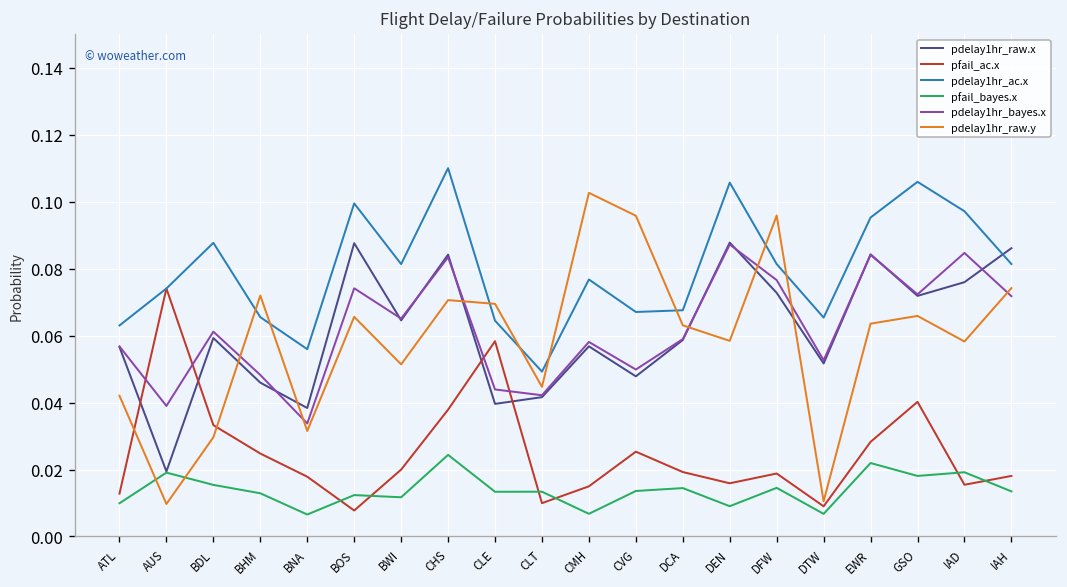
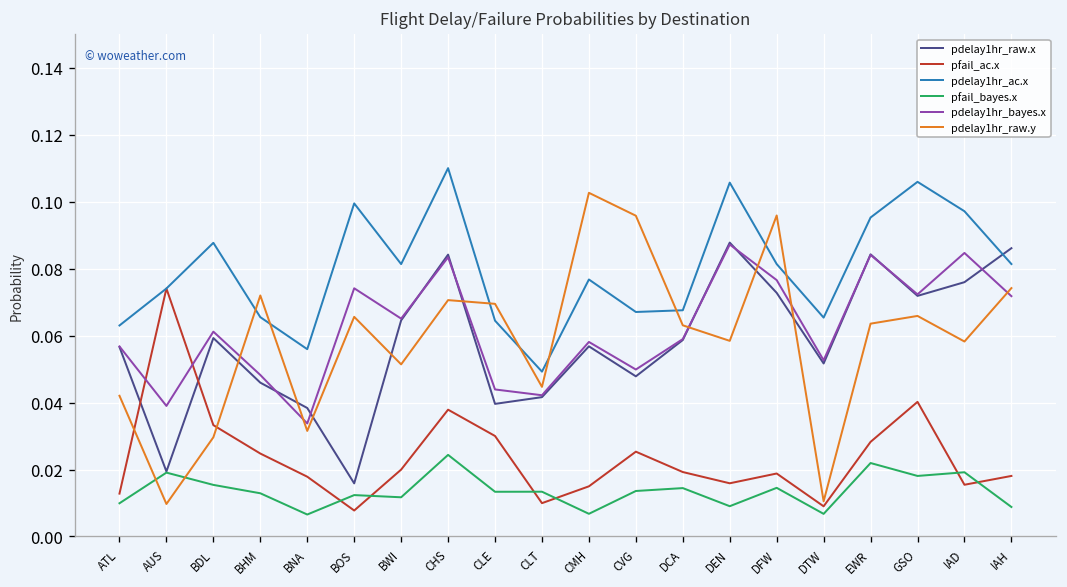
  {
    "pdelay1hr_raw.x": {
      "BDL": 0.059,
      "BHM": 0.046,
      "BNA": 0.038,
-     "BOS": 0.088,
+     "BOS": 0.016,
      "CLE": 0.040,
      "CMH": 0.057,
      "CVG": 0.048,
      "DFW": 0.073,
      "DTW": 0.052,
      "IAD": 0.076,
      "IAH": 0.086
    },
    "pfail_ac.x": {
      "ATL": 0.013,
      "BDL": 0.033,
      "BHM": 0.025,
      "BNA": 0.018,
      "BOS": 0.008,
      "BWI": 0.020,
      "CHS": 0.038,
-     "CLE": 0.058,
+     "CLE": 0.030,
      "CLT": 0.010,
      "CMH": 0.015,
      "CVG": 0.025,
      "DCA": 0.019,
      "DEN": 0.016,
      "DFW": 0.019,
      "DTW": 0.009,
      "EWR": 0.028,
      "GSO": 0.040,
      "IAD": 0.015,
      "IAH": 0.018
    },
    "pdelay1hr_ac.x": {
      "ATL": 0.063,
      "BDL": 0.088,
      "BHM": 0.066,
      "BNA": 0.056,
      "BOS": 0.099,
      "BWI": 0.081,
      "CHS": 0.110,
      "CLE": 0.064,
      "CLT": 0.049,
      "CMH": 0.077,
      "CVG": 0.067,
      "DCA": 0.068,
      "DEN": 0.106,
      "DFW": 0.081,
      "DTW": 0.065,
      "EWR": 0.095,
      "GSO": 0.106,
      "IAD": 0.097,
      "IAH": 0.081
    },
    "pfail_bayes.x": {
      "ATL": 0.010,
      "BDL": 0.015,
      "BHM": 0.013,
      "BNA": 0.007,
      "BOS": 0.012,
      "BWI": 0.012,
      "CHS": 0.024,
      "CLE": 0.013,
      "CLT": 0.013,
      "CMH": 0.007,
      "CVG": 0.014,
      "DCA": 0.014,
      "DEN": 0.009,
      "DFW": 0.015,
      "DTW": 0.007,
      "EWR": 0.022,
      "GSO": 0.018,
      "IAD": 0.019,
-     "IAH": 0.013
+     "IAH": 0.009
    },
    "pdelay1hr_bayes.x": {
      "AUS": 0.039,
      "BDL": 0.061,
      "BHM": 0.048,
      "BNA": 0.034,
      "BOS": 0.074,
      "CLE": 0.044,
      "CMH": 0.058,
      "CVG": 0.050,
      "DFW": 0.077,
      "DTW": 0.053,
      "IAD": 0.085,
      "IAH": 0.072
    },
    "pdelay1hr_raw.y": {
      "ATL": 0.042,
      "AUS": 0.010,
      "BDL": 0.030,
      "BHM": 0.072,
      "BNA": 0.032,
      "BOS": 0.066,
      "BWI": 0.051,
      "CHS": 0.071,
      "CLE": 0.069,
      "CLT": 0.045,
      "CMH": 0.103,
      "CVG": 0.096,
      "DCA": 0.063,
      "DEN": 0.058,
      "DFW": 0.096,
      "DTW": 0.011,
      "EWR": 0.064,
      "GSO": 0.066,
      "IAD": 0.058,
      "IAH": 0.074
    }
  }
